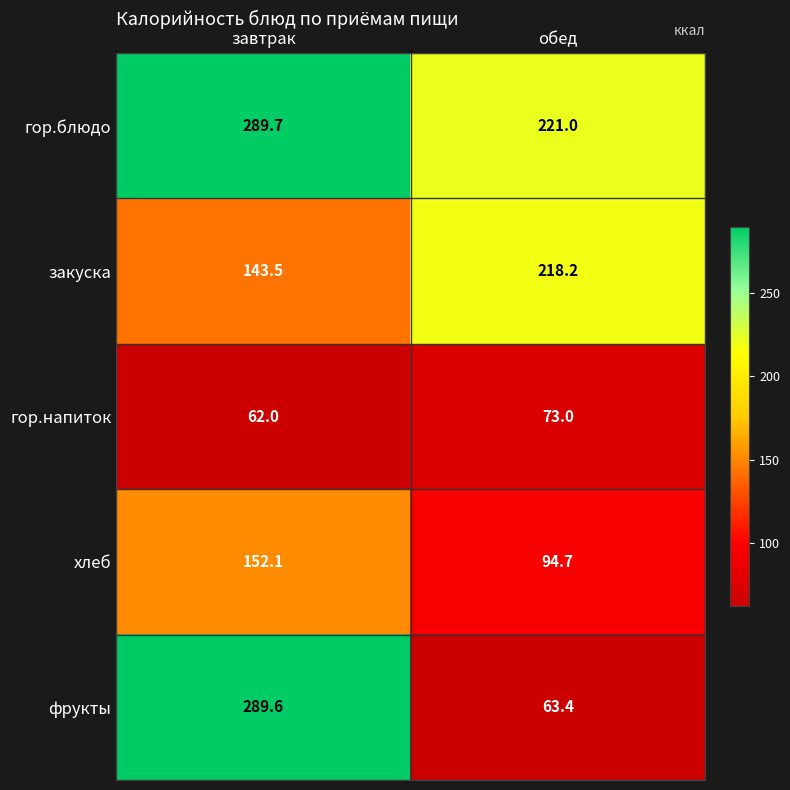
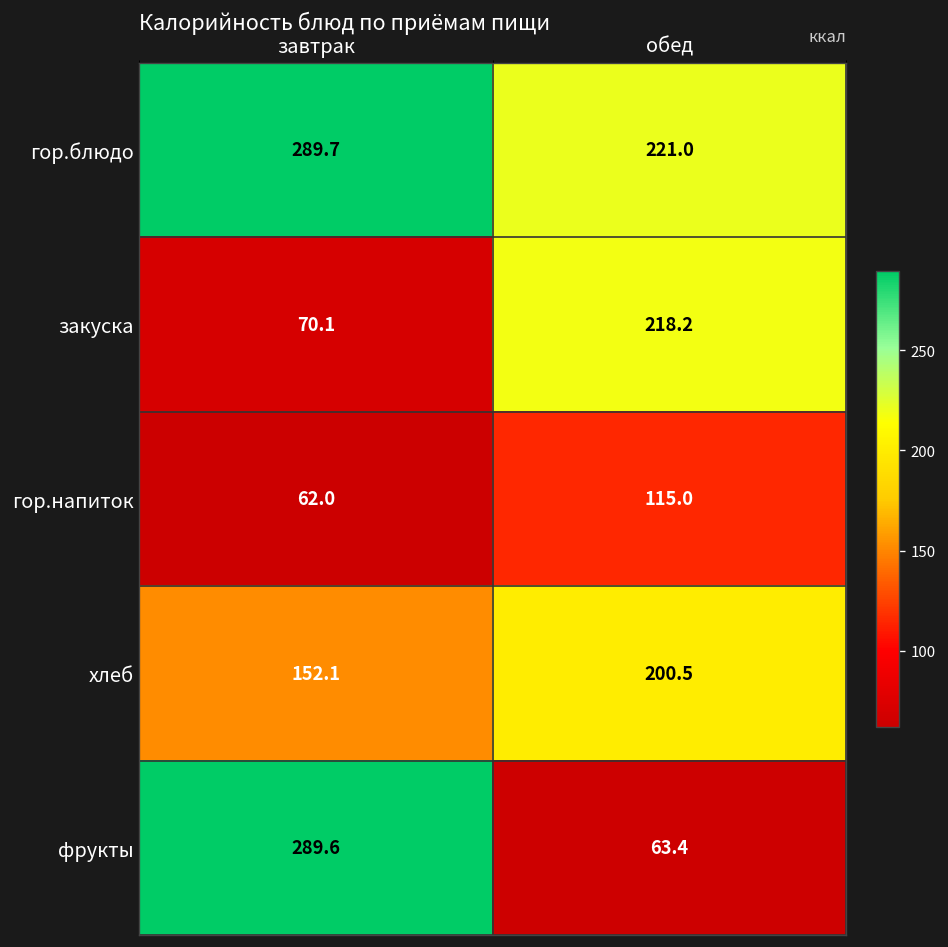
  {
    "гор.блюдо": {
      "завтрак": 289.7,
      "обед": 221.0
    },
    "закуска": {
-     "завтрак": 143.5,
+     "завтрак": 70.1,
      "обед": 218.2
    },
    "гор.напиток": {
      "завтрак": 62.0,
-     "обед": 73.0
+     "обед": 115.0
    },
    "хлеб": {
      "завтрак": 152.1,
-     "обед": 94.7
+     "обед": 200.5
    },
    "фрукты": {
      "завтрак": 289.6,
      "обед": 63.4
    }
  }
